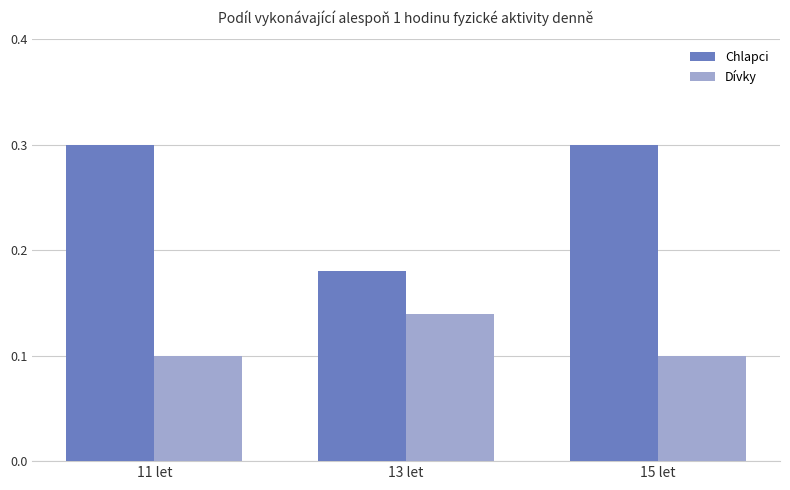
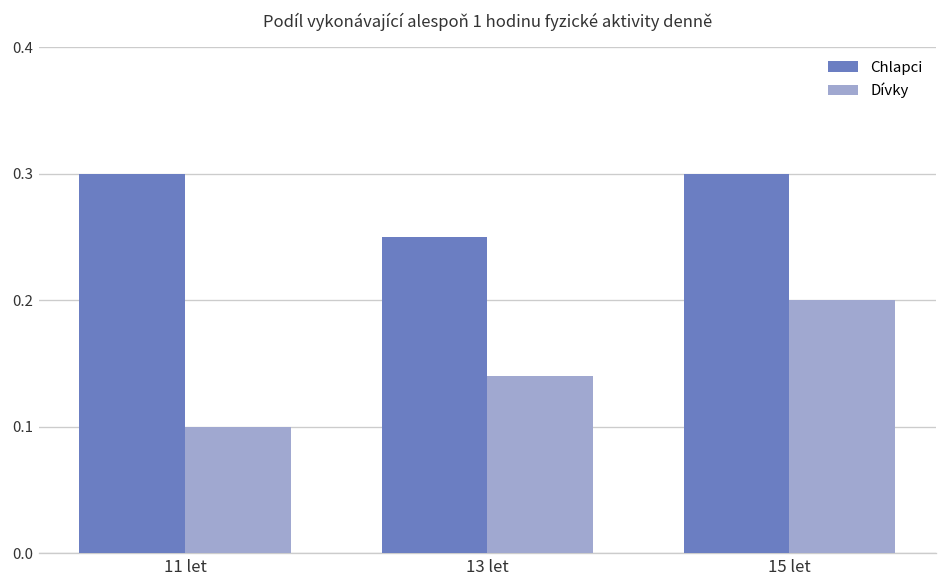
  {
    "Chlapci": {
      "11 let": 0.30,
-     "13 let": 0.18,
+     "13 let": 0.25,
      "15 let": 0.30
    },
    "Dívky": {
      "11 let": 0.1,
      "13 let": 0.140,
-     "15 let": 0.1
+     "15 let": 0.2
    }
  }
